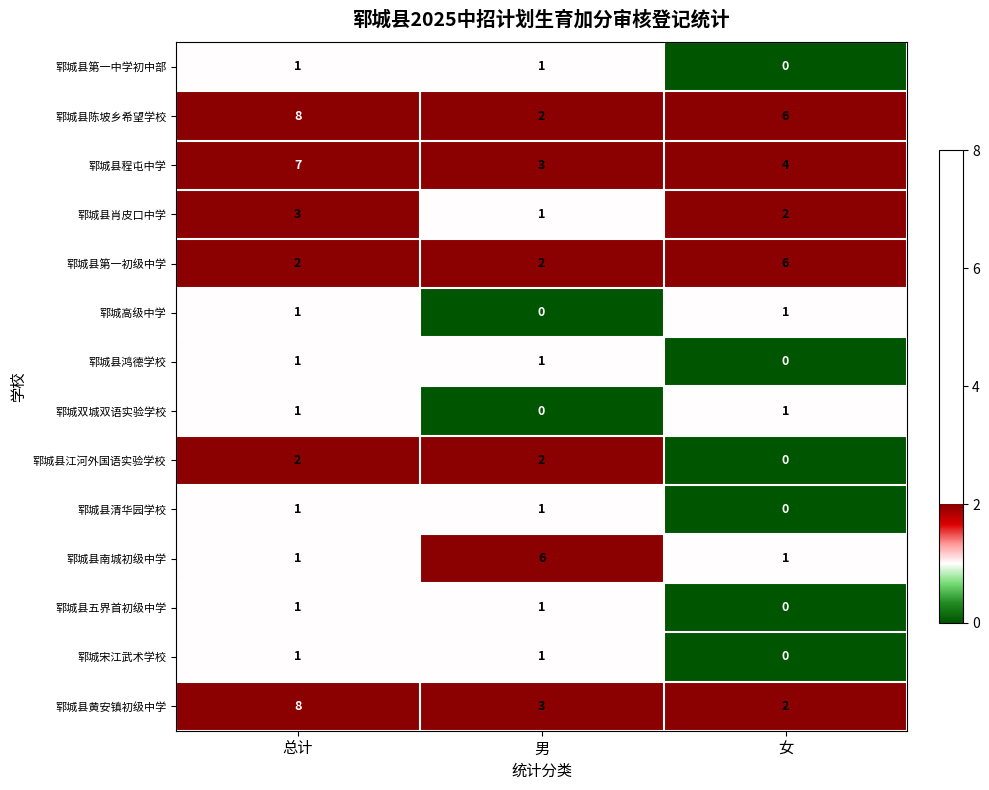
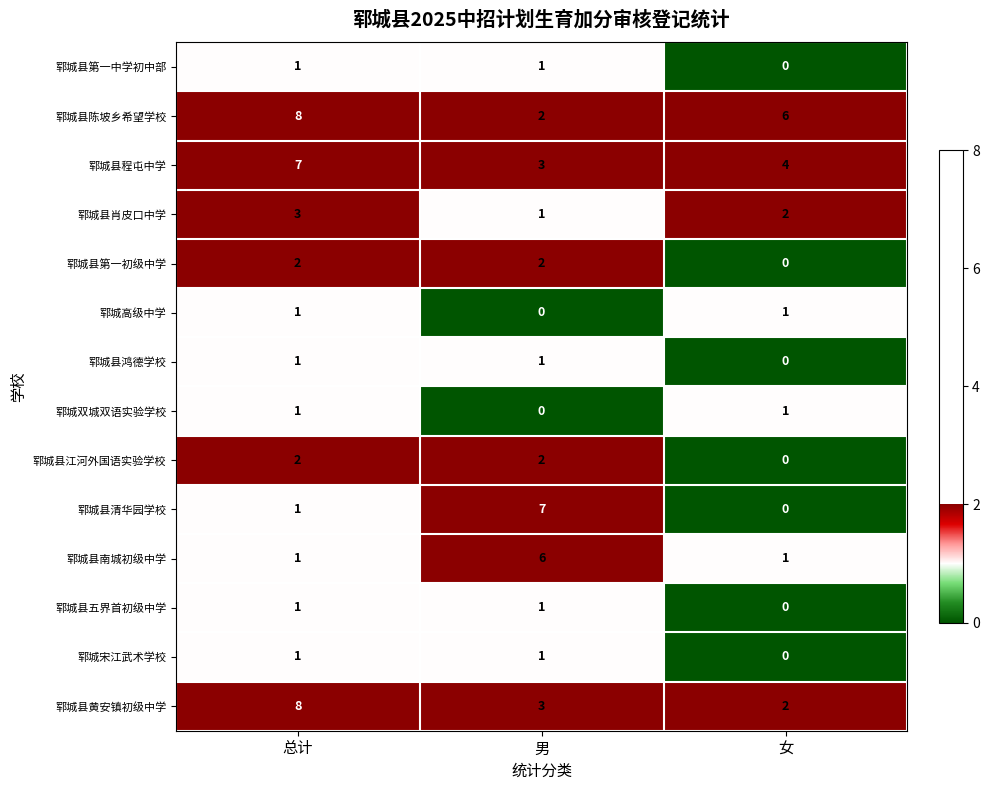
  {
    "郓城县第一中学初中部": {
      "总计": 1,
      "男": 1,
      "女": 0
    },
    "郓城县陈坡乡希望学校": {
      "总计": 8,
      "男": 2,
      "女": 6
    },
    "郓城县程屯中学": {
      "总计": 7,
      "男": 3,
      "女": 4
    },
    "郓城县肖皮口中学": {
      "总计": 3,
      "男": 1,
      "女": 2
    },
    "郓城县第一初级中学": {
      "总计": 2,
      "男": 2,
-     "女": 6
+     "女": 0
    },
    "郓城高级中学": {
      "总计": 1,
      "男": 0,
      "女": 1
    },
    "郓城县鸿德学校": {
      "总计": 1,
      "男": 1,
      "女": 0
    },
    "郓城双城双语实验学校": {
      "总计": 1,
      "男": 0,
      "女": 1
    },
    "郓城县江河外国语实验学校": {
      "总计": 2,
      "男": 2,
      "女": 0
    },
    "郓城县清华园学校": {
      "总计": 1,
-     "男": 1,
+     "男": 7,
      "女": 0
    },
    "郓城县南城初级中学": {
      "总计": 1,
      "男": 6,
      "女": 1
    },
    "郓城县五界首初级中学": {
      "总计": 1,
      "男": 1,
      "女": 0
    },
    "郓城宋江武术学校": {
      "总计": 1,
      "男": 1,
      "女": 0
    },
    "郓城县黄安镇初级中学": {
      "总计": 8,
      "男": 3,
      "女": 2
    }
  }
